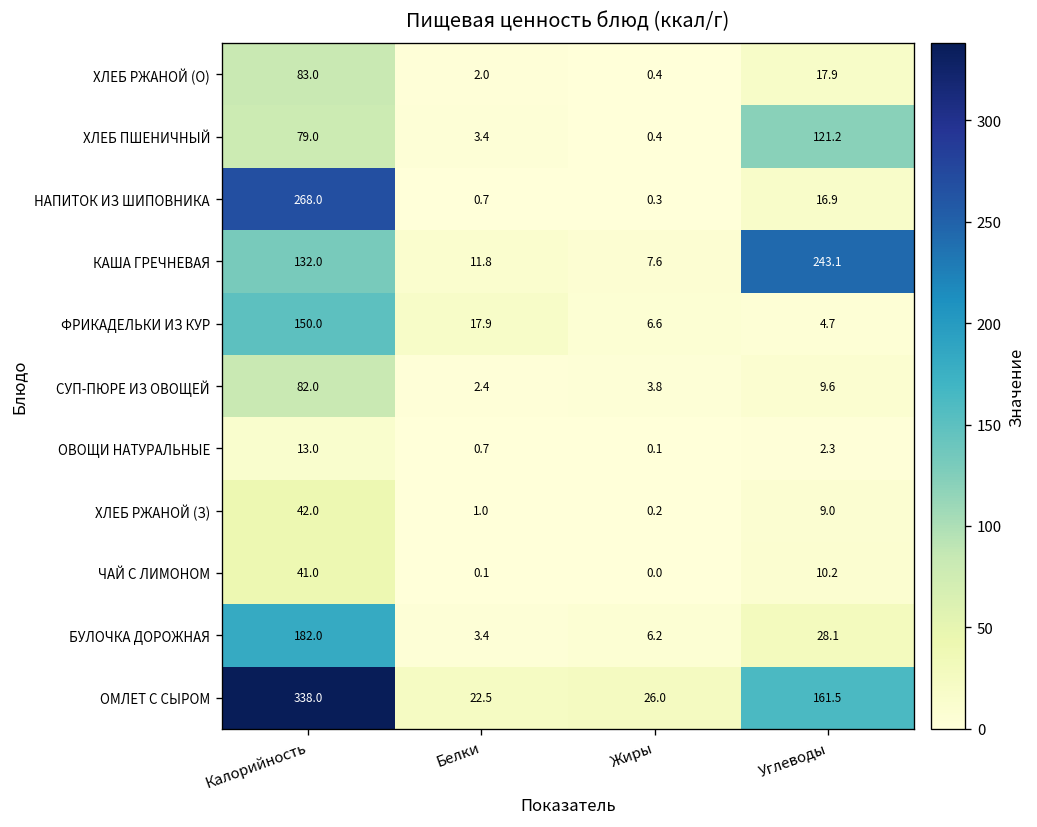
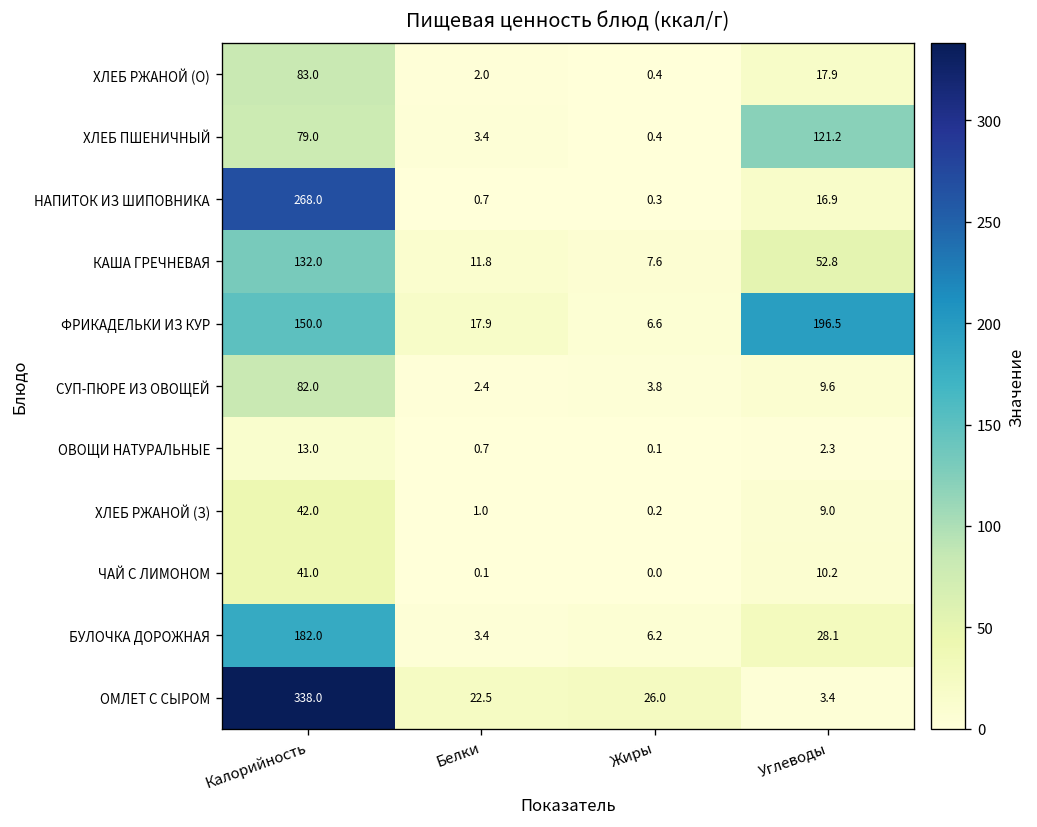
  {
    "ХЛЕБ РЖАНОЙ (О)": {
      "Калорийность": 83.0,
      "Белки": 2.0,
      "Жиры": 0.4,
      "Углеводы": 17.9
    },
    "ХЛЕБ ПШЕНИЧНЫЙ": {
      "Калорийность": 79.0,
      "Белки": 3.4,
      "Жиры": 0.4,
      "Углеводы": 121.2
    },
    "НАПИТОК ИЗ ШИПОВНИКА": {
      "Калорийность": 268.0,
      "Белки": 0.7,
      "Жиры": 0.3,
      "Углеводы": 16.9
    },
    "КАША ГРЕЧНЕВАЯ": {
      "Калорийность": 132.0,
      "Белки": 11.8,
      "Жиры": 7.6,
-     "Углеводы": 243.1
+     "Углеводы": 52.8
    },
    "ФРИКАДЕЛЬКИ ИЗ КУР": {
      "Калорийность": 150.0,
      "Белки": 17.9,
      "Жиры": 6.6,
-     "Углеводы": 4.7
+     "Углеводы": 196.5
    },
    "СУП-ПЮРЕ ИЗ ОВОЩЕЙ": {
      "Калорийность": 82.0,
      "Белки": 2.4,
      "Жиры": 3.8,
      "Углеводы": 9.6
    },
    "ОВОЩИ НАТУРАЛЬНЫЕ": {
      "Калорийность": 13.0,
      "Белки": 0.7,
      "Жиры": 0.1,
      "Углеводы": 2.3
    },
    "ХЛЕБ РЖАНОЙ (З)": {
      "Калорийность": 42.0,
      "Белки": 1.0,
      "Жиры": 0.2,
      "Углеводы": 9.0
    },
    "ЧАЙ С ЛИМОНОМ": {
      "Калорийность": 41.0,
      "Белки": 0.1,
      "Жиры": 0.0,
      "Углеводы": 10.2
    },
    "БУЛОЧКА ДОРОЖНАЯ": {
      "Калорийность": 182.0,
      "Белки": 3.4,
      "Жиры": 6.2,
      "Углеводы": 28.1
    },
    "ОМЛЕТ С СЫРОМ": {
      "Калорийность": 338.0,
      "Белки": 22.5,
      "Жиры": 26.0,
-     "Углеводы": 161.5
+     "Углеводы": 3.4
    }
  }
